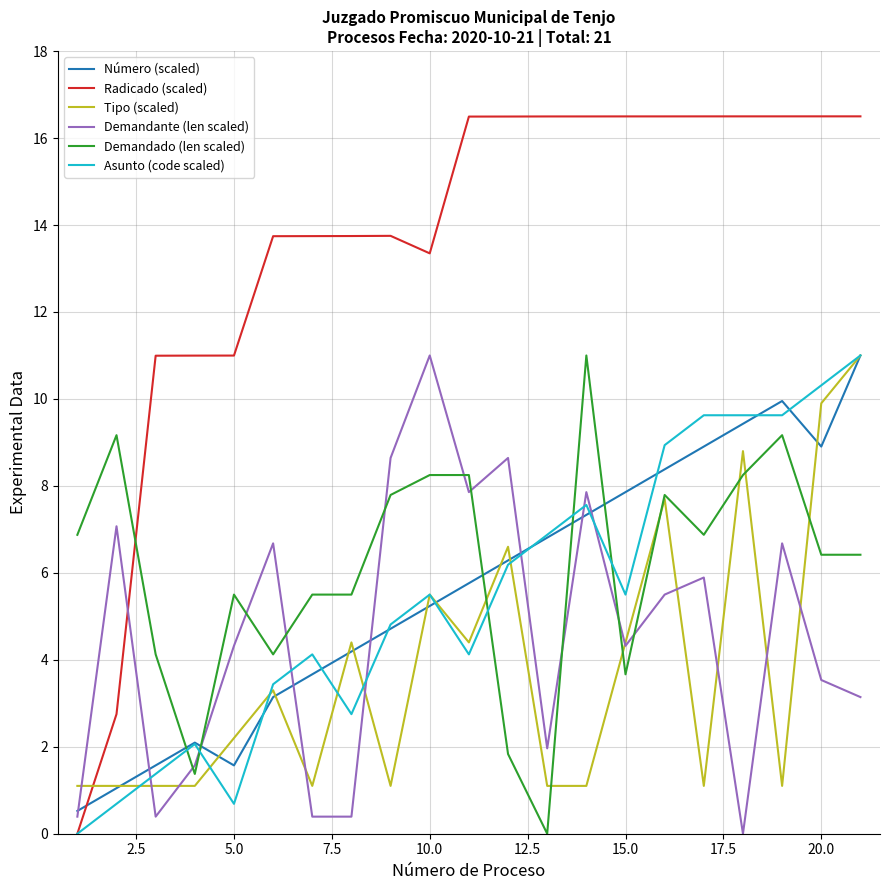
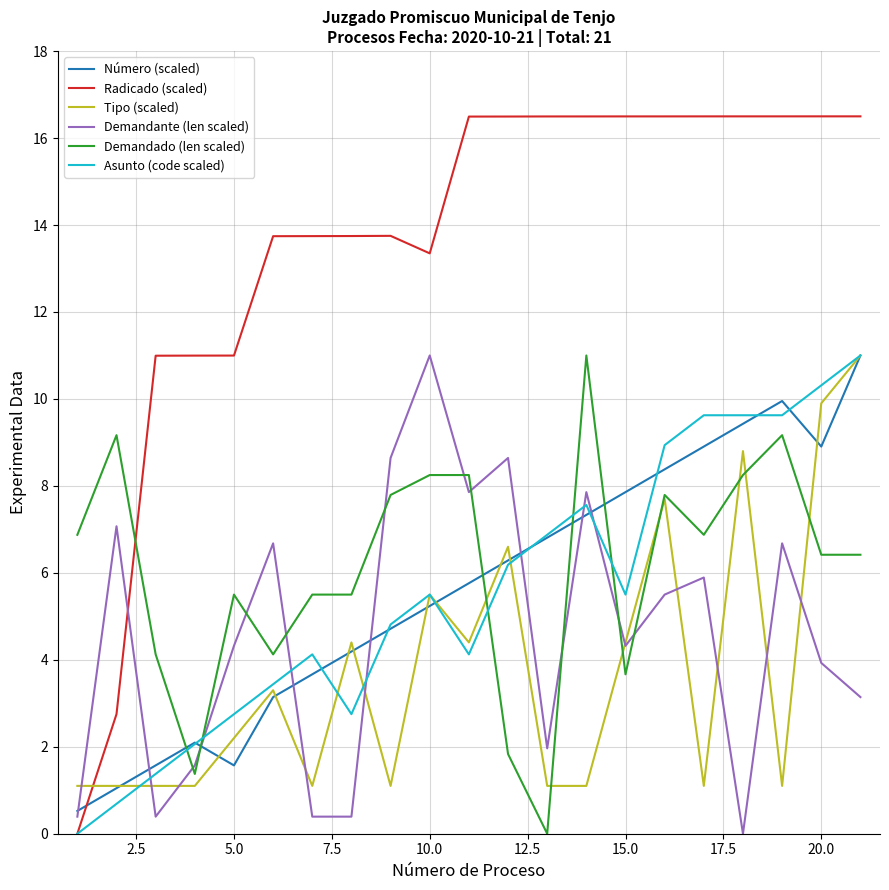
  {
    "Número (scaled)": {
      "5.0": 1.6,
      "10.0": 5.2,
      "15.0": 7.9,
      "20.0": 8.9
    },
    "Radicado (scaled)": {
      "5.0": 11.0,
      "10.0": 13.3,
      "15.0": 16.5,
      "20.0": 16.5
    },
    "Tipo (scaled)": {
      "5.0": 2.2,
      "15.0": 4.4,
      "20.0": 9.9
    },
    "Demandante (len scaled)": {
      "5.0": 4.3,
      "10.0": 11.0,
      "15.0": 4.3,
-     "20.0": 3.5
+     "20.0": 3.9
    },
    "Demandado (len scaled)": {
      "5.0": 5.5,
      "10.0": 8.3,
      "15.0": 3.7,
      "20.0": 6.4
    },
    "Asunto (code scaled)": {
-     "5.0": 0.7,
+     "5.0": 2.8,
      "15.0": 5.5,
      "20.0": 10.3
    }
  }
